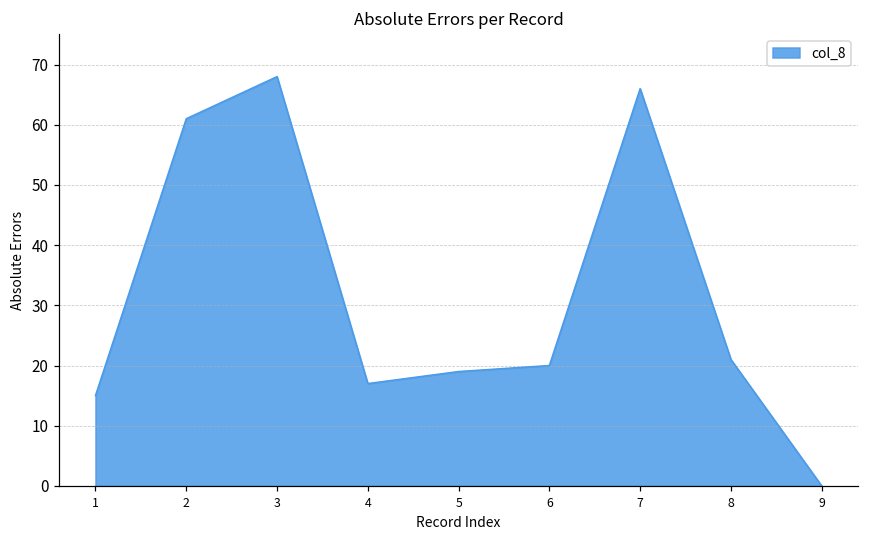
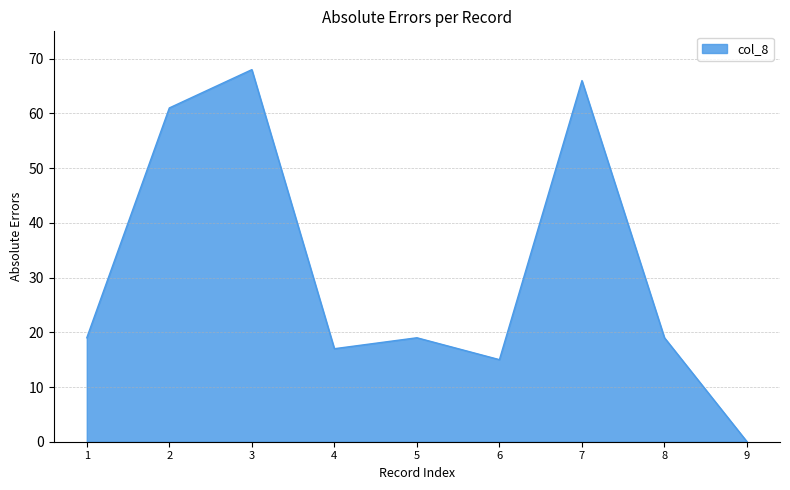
  {
-   "1": 15,
+   "1": 19,
    "2": 61,
    "3": 68,
    "4": 17,
    "5": 19,
-   "6": 20,
+   "6": 15,
    "7": 66,
-   "8": 21,
+   "8": 19,
    "9": 0
  }
